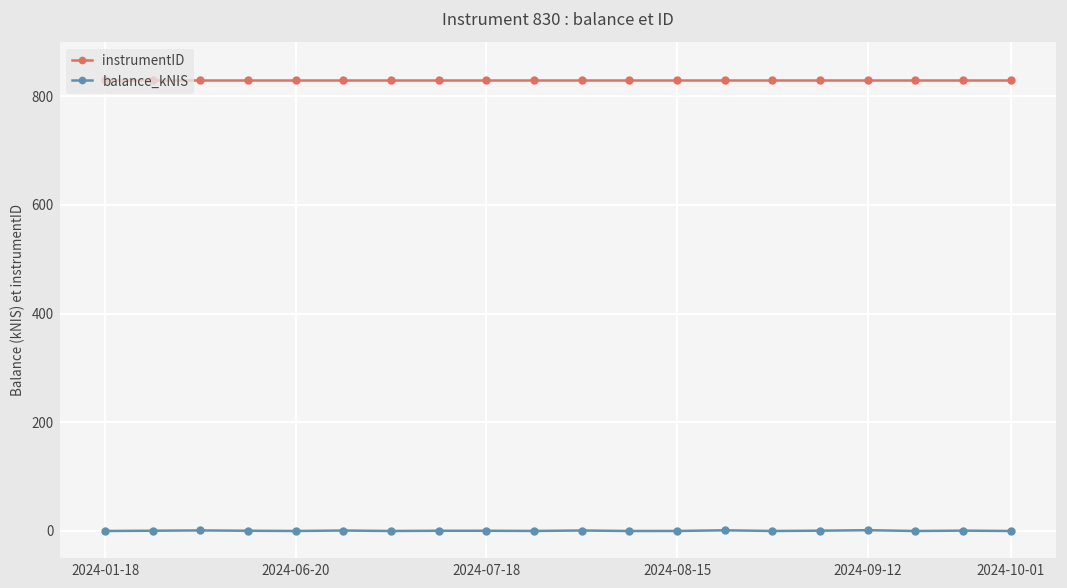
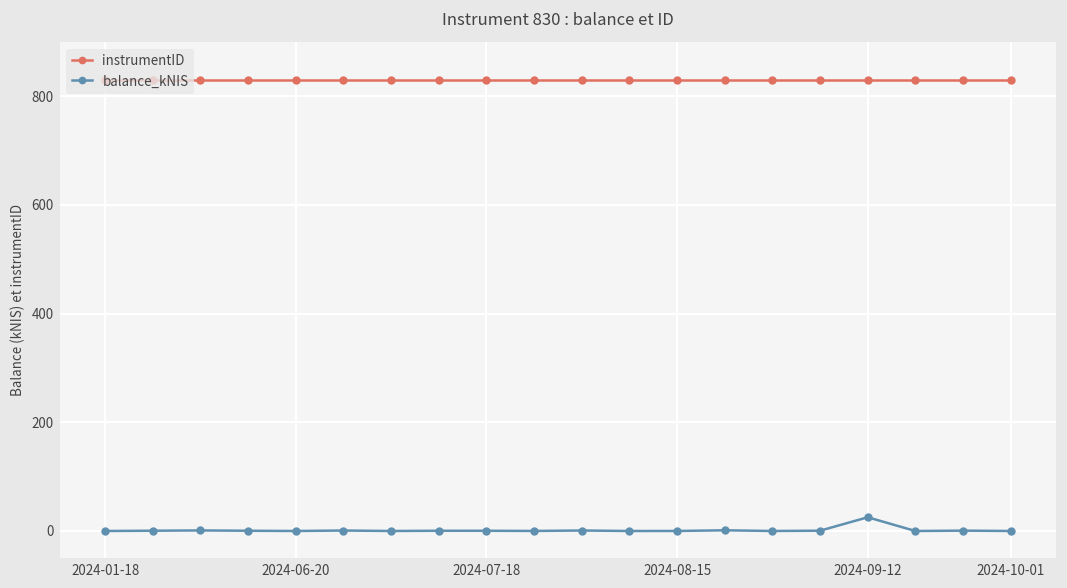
  {
    "instrumentID": {
      "2024-06-20": 830,
      "2024-07-18": 830,
      "2024-08-15": 830,
      "2024-09-12": 830,
      "2024-10-01": 830
    },
    "balance_kNIS": {
      "2024-01-18": 0,
      "2024-06-20": 0,
      "2024-07-18": 0,
      "2024-08-15": 0,
-     "2024-09-12": 0,
+     "2024-09-12": 30,
      "2024-10-01": 0
    }
  }
